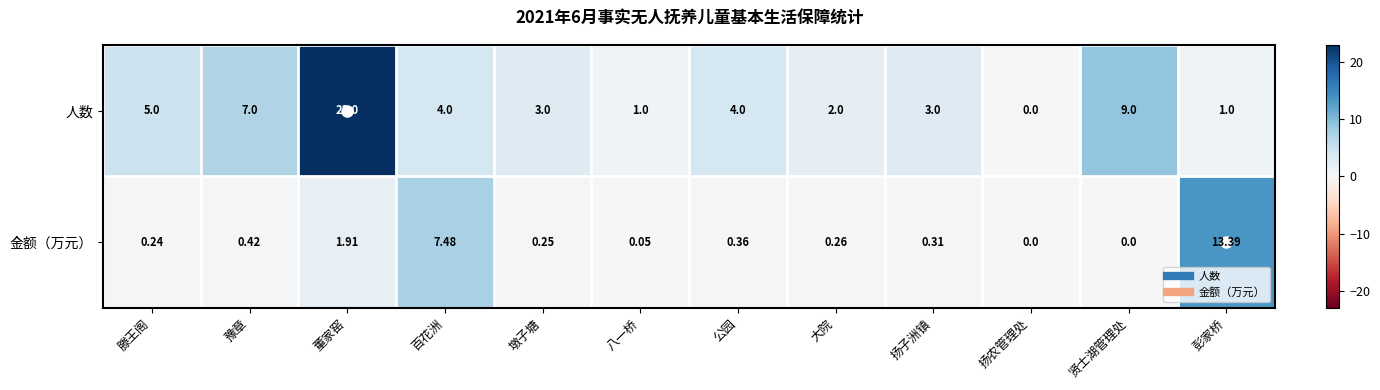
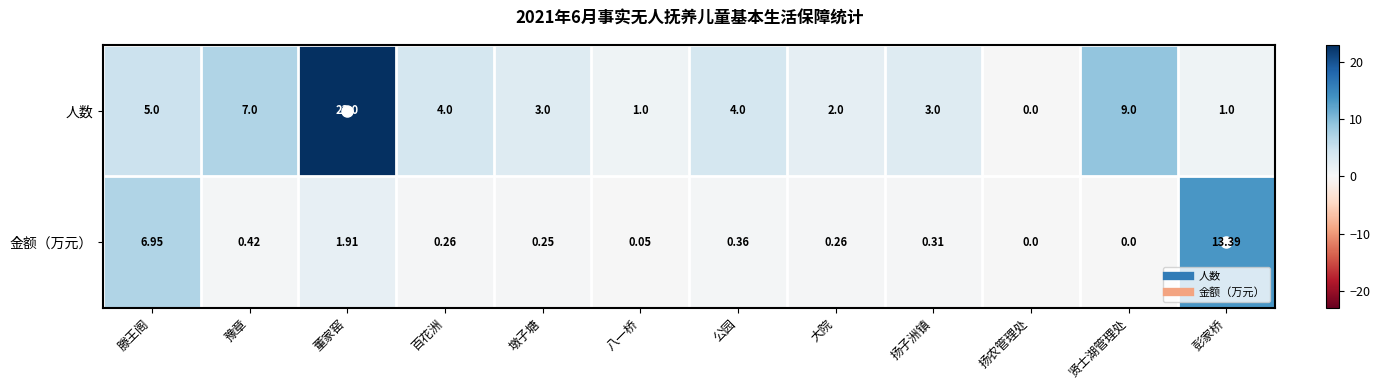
  {
    "人数": {
      "滕王阁": 5.0,
      "豫章": 7.0,
      "百花洲": 4.0,
      "墩子塘": 3.0,
      "八一桥": 1.0,
      "公园": 4.0,
      "大院": 2.0,
      "扬子洲镇": 3.0,
      "扬农管理处": 0.0,
      "贤士湖管理处": 9.0,
      "彭家桥": 1.0
    },
    "金额（万元）": {
-     "滕王阁": 0.24,
+     "滕王阁": 6.95,
      "豫章": 0.42,
      "董家窑": 1.91,
-     "百花洲": 7.48,
+     "百花洲": 0.26,
      "墩子塘": 0.25,
      "八一桥": 0.05,
      "公园": 0.36,
      "大院": 0.26,
      "扬子洲镇": 0.31,
      "扬农管理处": 0.0,
      "贤士湖管理处": 0.0
    }
  }
